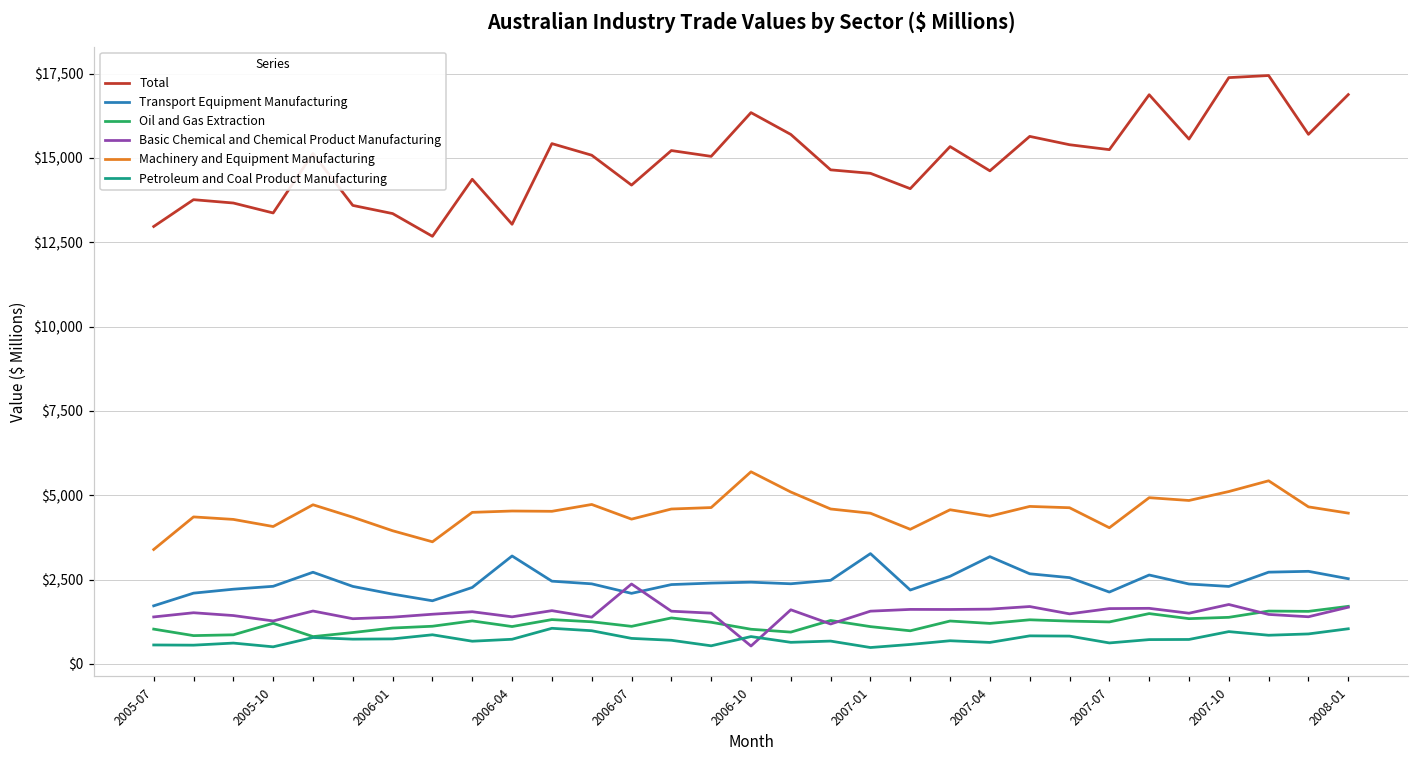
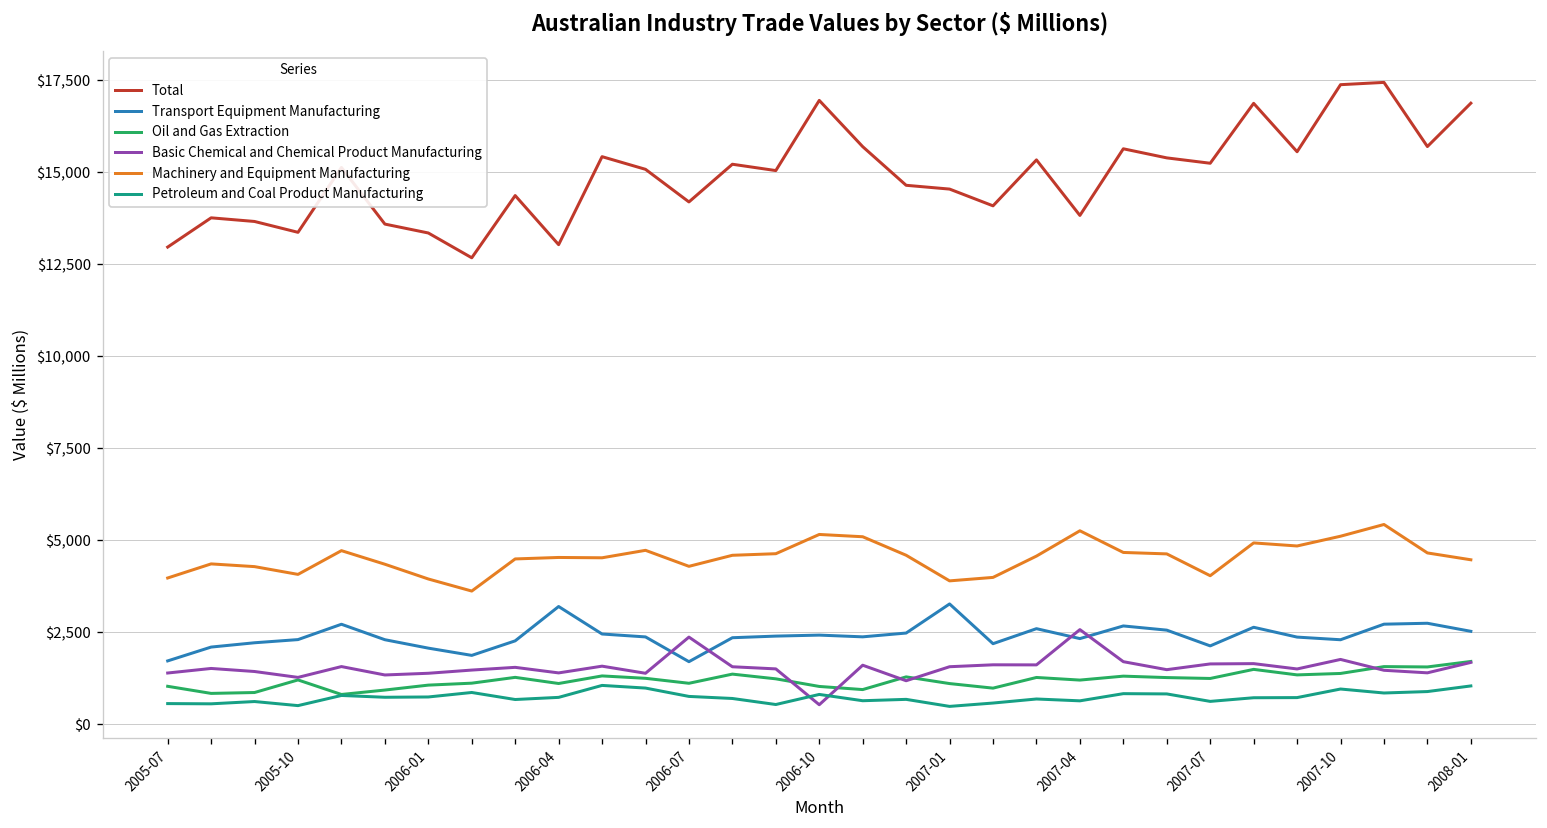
  {
    "Total": {
      "2005-07": "$13,000",
      "2005-10": "$13,400",
      "2006-01": "$13,300",
      "2006-04": "$13,000",
      "2006-07": "$14,200",
-     "2006-10": "$16,300",
+     "2006-10": "$17,000",
      "2007-01": "$14,500",
-     "2007-04": "$14,600",
+     "2007-04": "$13,800",
      "2007-07": "$15,200",
      "2007-10": "$17,400",
      "2008-01": "$16,900"
    },
    "Transport Equipment Manufacturing": {
      "2005-07": "$1,700",
      "2005-10": "$2,300",
      "2006-01": "$2,100",
      "2006-04": "$3,200",
-     "2006-07": "$2,100",
+     "2006-07": "$1,700",
      "2006-10": "$2,400",
      "2007-01": "$3,300",
-     "2007-04": "$3,200",
+     "2007-04": "$2,300",
      "2007-07": "$2,100",
      "2007-10": "$2,300",
      "2008-01": "$2,500"
    },
    "Basic Chemical and Chemical Product Manufacturing": {
      "2005-07": "$1,400",
      "2006-01": "$1,400",
      "2006-04": "$1,400",
      "2006-07": "$2,400",
      "2006-10": "$500",
      "2007-01": "$1,600",
-     "2007-04": "$1,600",
+     "2007-04": "$2,600",
      "2007-07": "$1,600",
      "2007-10": "$1,800"
    },
    "Machinery and Equipment Manufacturing": {
-     "2005-07": "$3,400",
+     "2005-07": "$4,000",
      "2005-10": "$4,100",
      "2006-01": "$3,900",
      "2006-04": "$4,500",
      "2006-07": "$4,300",
-     "2006-10": "$5,700",
-     "2007-01": "$4,500",
-     "2007-04": "$4,400",
+     "2006-10": "$5,200",
+     "2007-01": "$3,900",
+     "2007-04": "$5,300",
      "2007-07": "$4,000",
      "2007-10": "$5,100",
      "2008-01": "$4,500"
    }
  }
